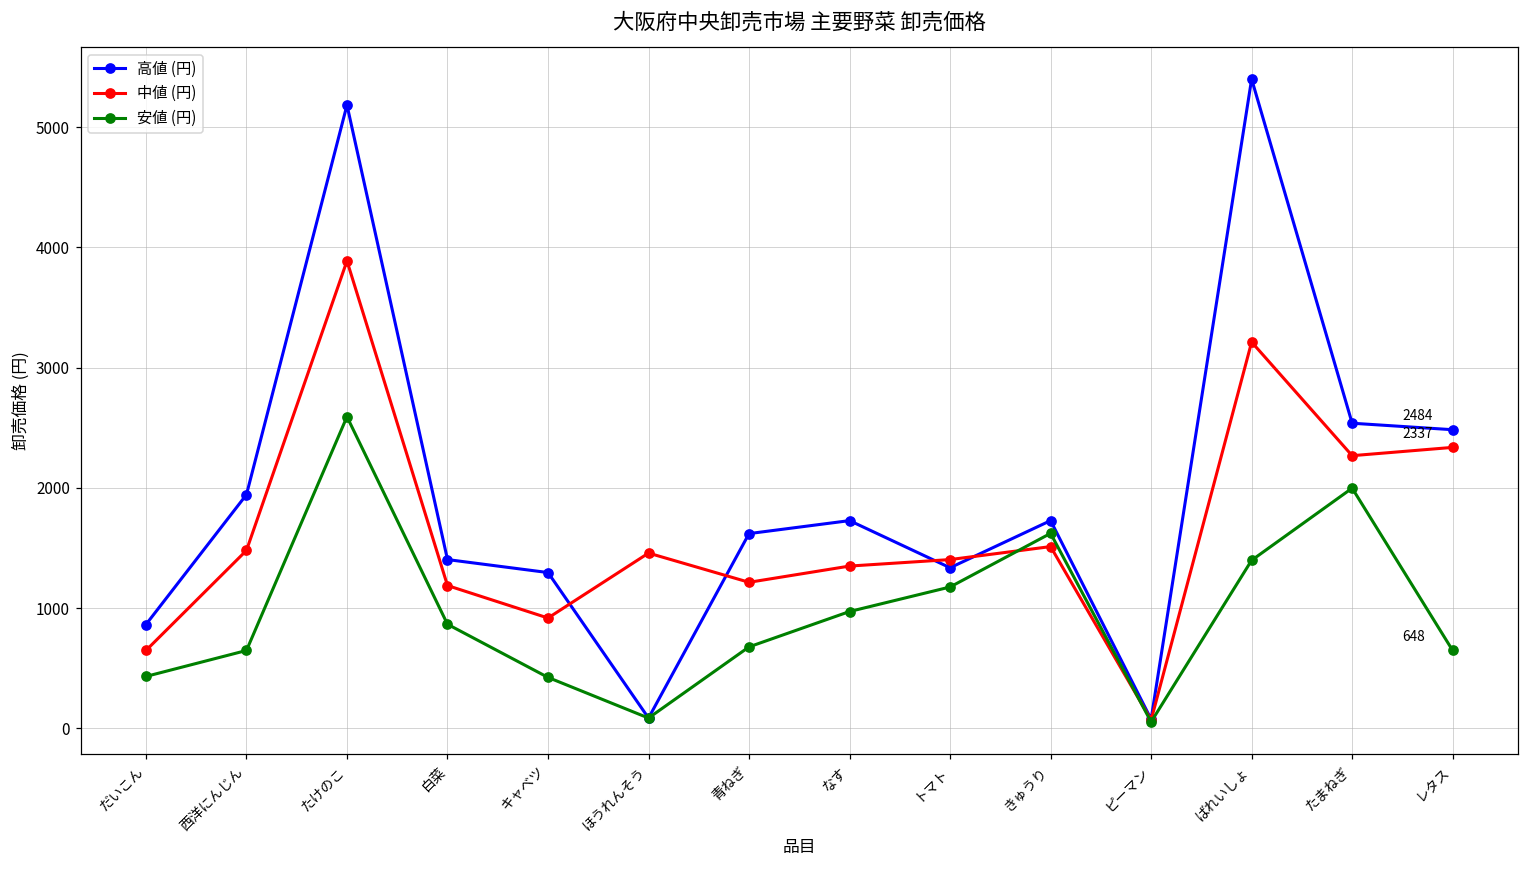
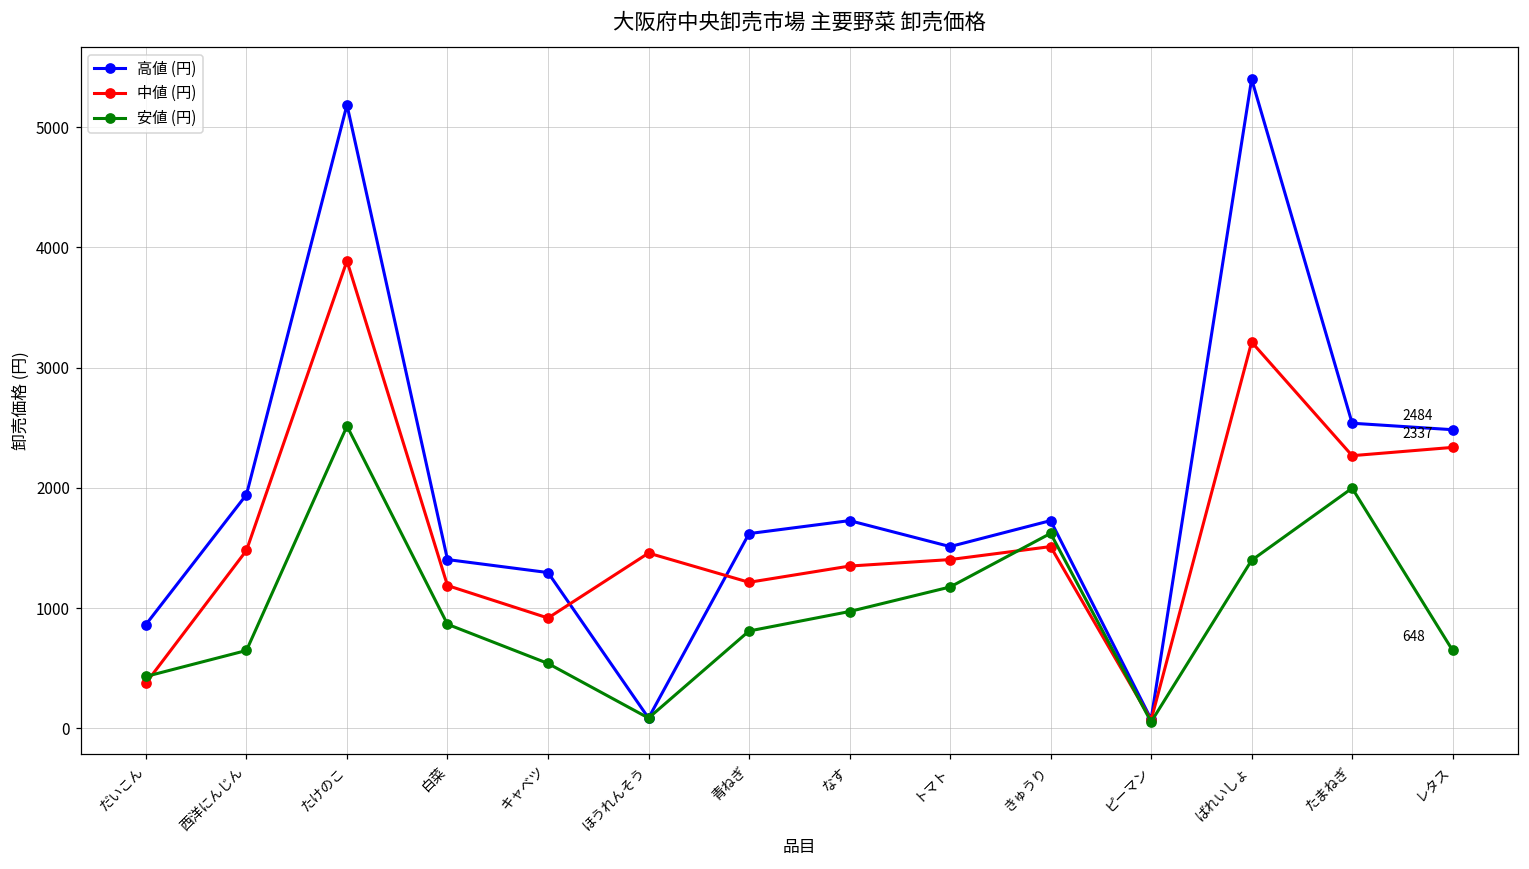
  {
    "高値 (円)": {
      "だいこん": 860,
      "西洋にんじん": 1940,
      "たけのこ": 5180,
      "白菜": 1400,
      "キャベツ": 1300,
      "青ねぎ": 1620,
      "なす": 1730,
-     "トマト": 1340,
+     "トマト": 1510,
      "きゅうり": 1730,
      "ばれいしょ": 5400,
      "たまねぎ": 2540
    },
    "中値 (円)": {
-     "だいこん": 650,
+     "だいこん": 380,
      "西洋にんじん": 1480,
      "たけのこ": 3890,
      "白菜": 1190,
      "キャベツ": 920,
      "ほうれんそう": 1460,
      "青ねぎ": 1220,
      "なす": 1350,
      "トマト": 1400,
      "きゅうり": 1510,
      "ばれいしょ": 3210,
      "たまねぎ": 2270
    },
    "安値 (円)": {
      "だいこん": 430,
      "西洋にんじん": 650,
-     "たけのこ": 2590,
+     "たけのこ": 2510,
      "白菜": 870,
-     "キャベツ": 420,
-     "青ねぎ": 680,
+     "キャベツ": 540,
+     "青ねぎ": 810,
      "なす": 970,
      "トマト": 1180,
      "きゅうり": 1620,
      "ばれいしょ": 1400,
      "たまねぎ": 2000
    }
  }
